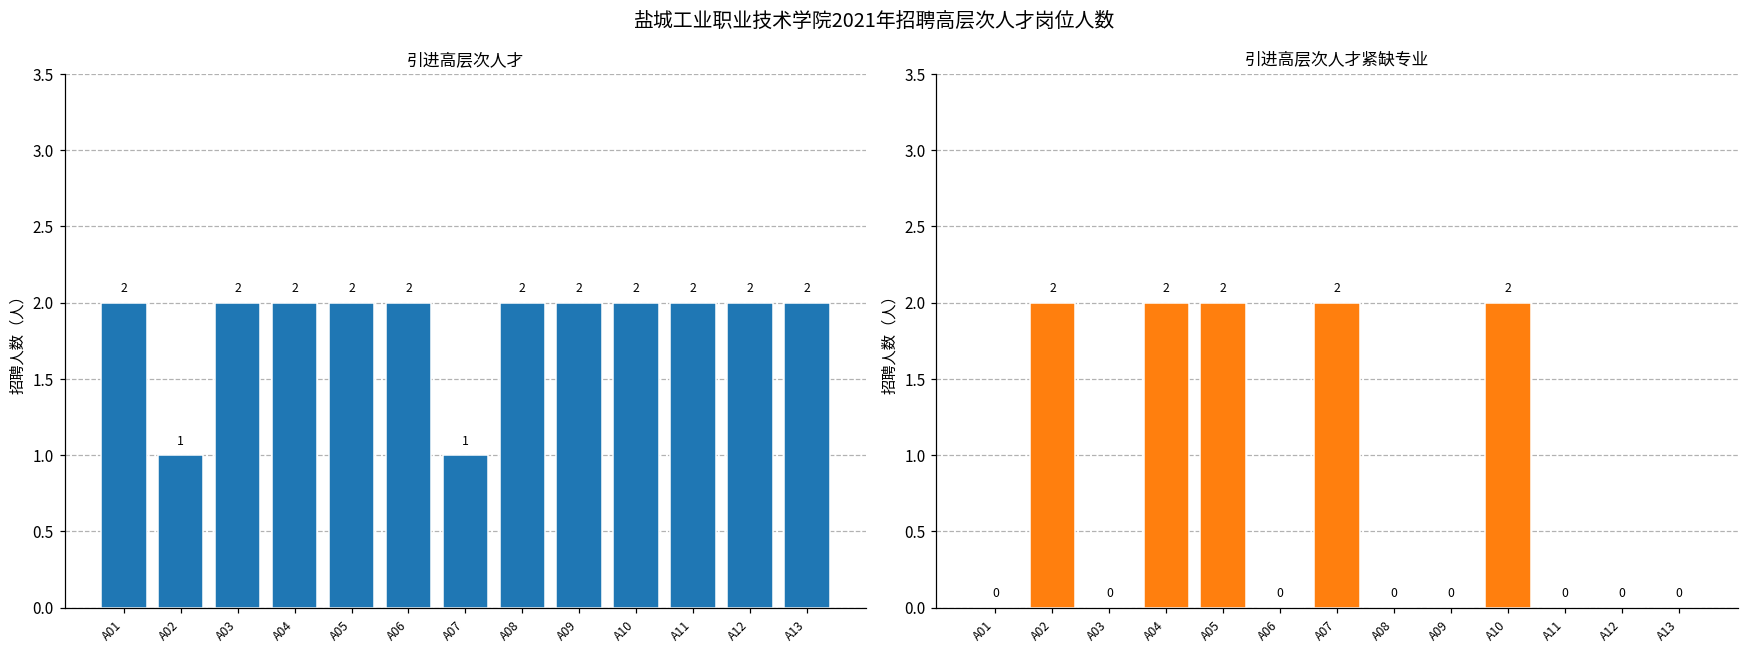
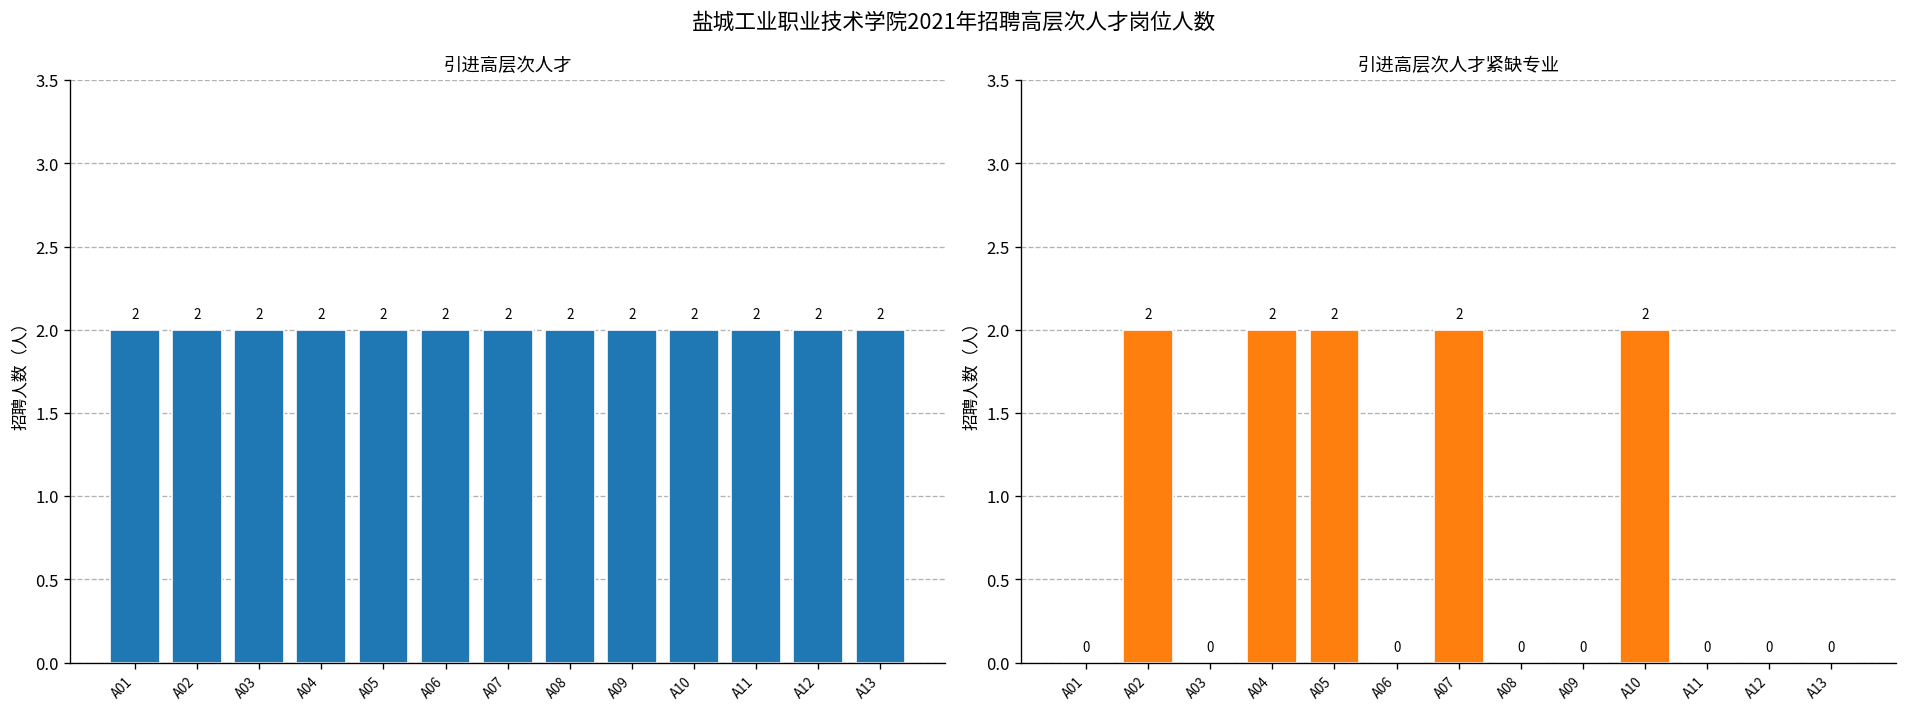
  {
    "引进高层次人才": {
      "A01": 2,
-     "A02": 1,
+     "A02": 2,
      "A03": 2,
      "A04": 2,
      "A05": 2,
      "A06": 2,
-     "A07": 1,
+     "A07": 2,
      "A08": 2,
      "A09": 2,
      "A10": 2,
      "A11": 2,
      "A12": 2,
      "A13": 2
    },
    "引进高层次人才紧缺专业": {
      "A01": 0,
      "A02": 2,
      "A03": 0,
      "A04": 2,
      "A05": 2,
      "A06": 0,
      "A07": 2,
      "A08": 0,
      "A09": 0,
      "A10": 2,
      "A11": 0,
      "A12": 0,
      "A13": 0
    }
  }
